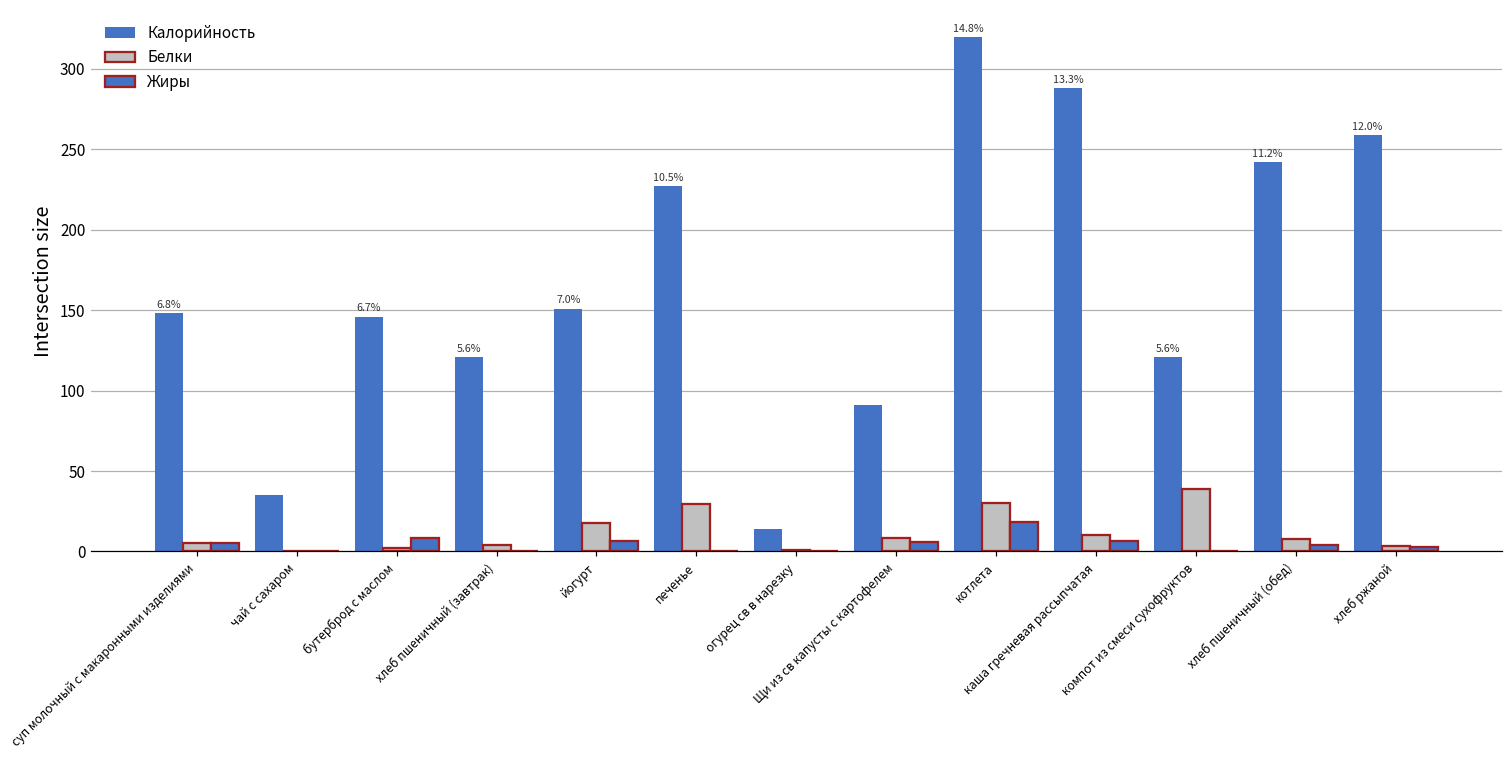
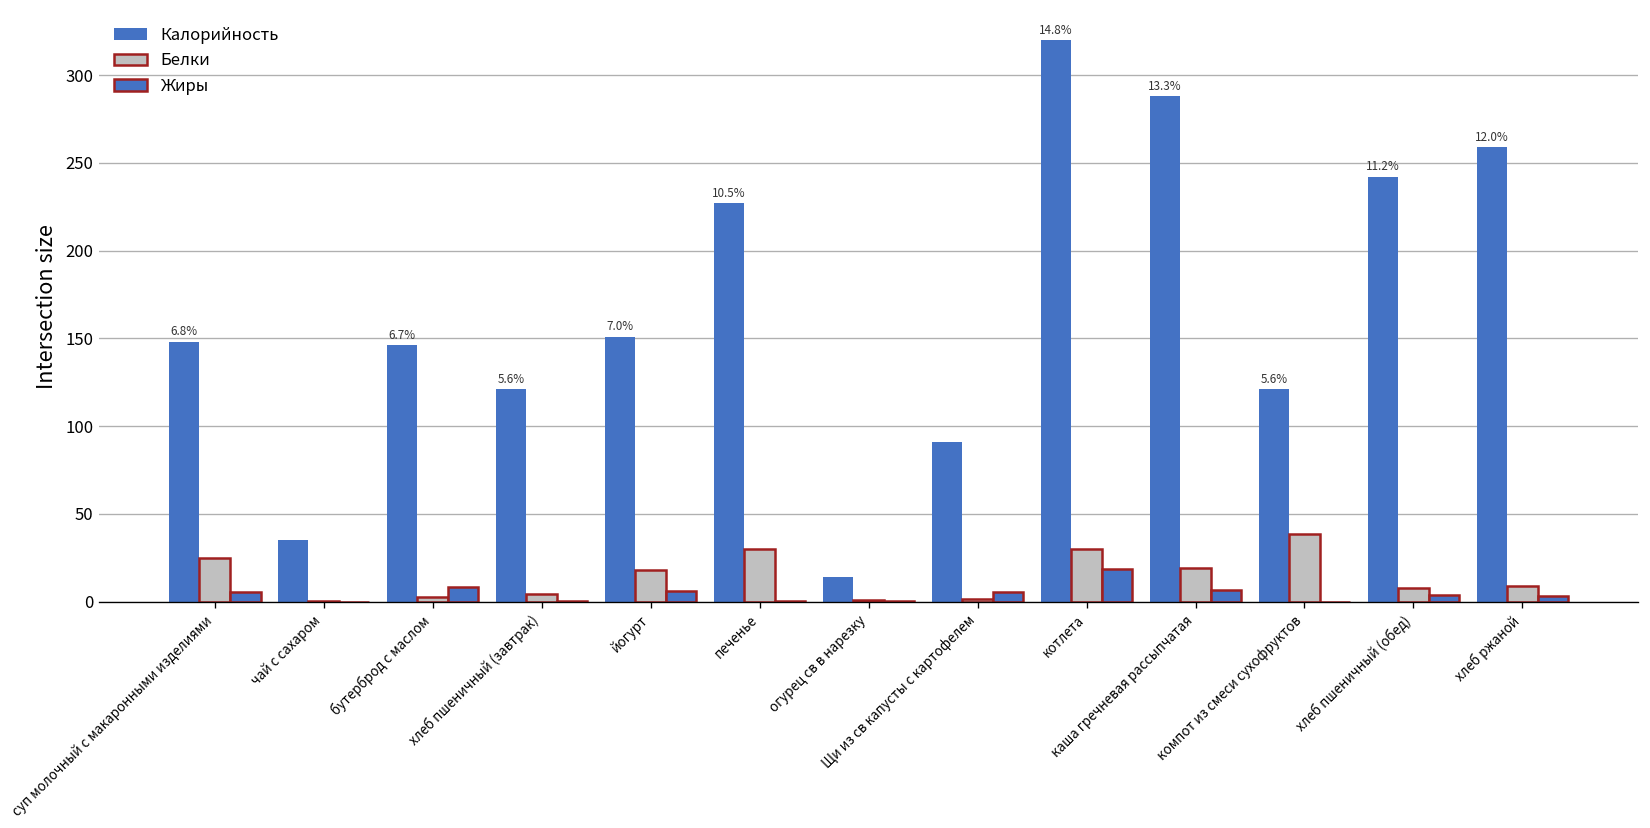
  {
    "Белки": {
-     "суп молочный с макаронными изделиями": 6,
+     "суп молочный с макаронными изделиями": 25,
      "бутерброд с маслом": 2,
      "хлеб пшеничный (завтрак)": 4,
      "йогурт": 18,
      "печенье": 30,
-     "Щи из св капусты с картофелем": 8,
+     "Щи из св капусты с картофелем": 2,
      "котлета": 30,
-     "каша гречневая рассыпчатая": 10,
+     "каша гречневая рассыпчатая": 19,
      "компот из смеси сухофруктов": 39,
      "хлеб пшеничный (обед)": 8,
-     "хлеб ржаной": 3
+     "хлеб ржаной": 9
    }
  }
